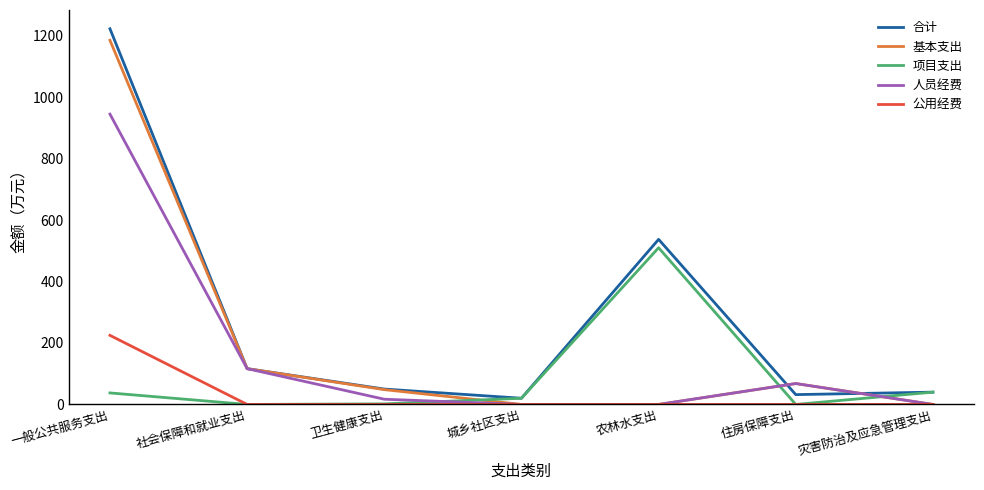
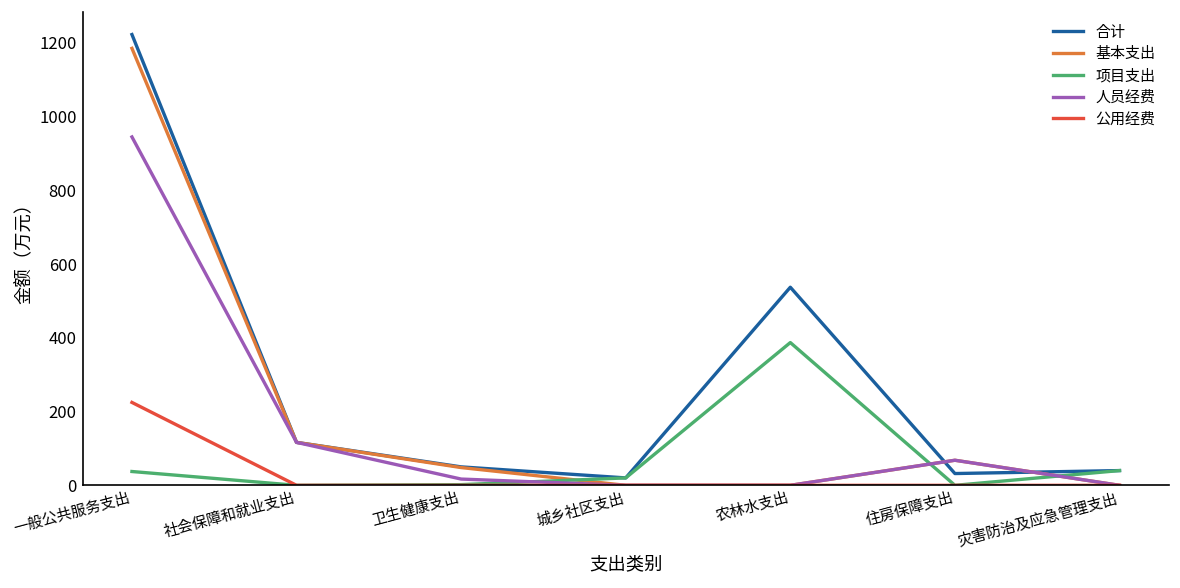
  {
    "合计": {
      "一般公共服务支出": 1220,
      "农林水支出": 540,
      "住房保障支出": 30
    },
    "项目支出": {
      "一般公共服务支出": 40,
-     "农林水支出": 510
+     "农林水支出": 390
    },
    "人员经费": {
      "一般公共服务支出": 940,
      "卫生健康支出": 20
    }
  }
